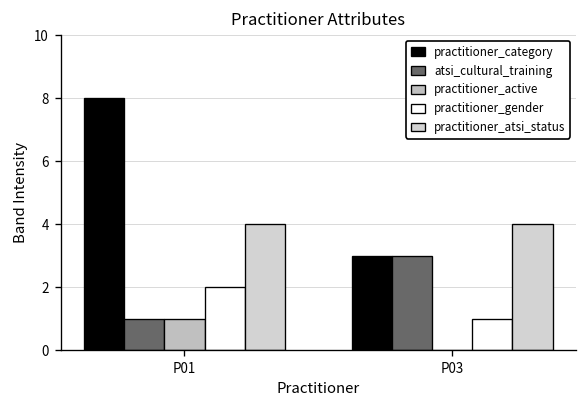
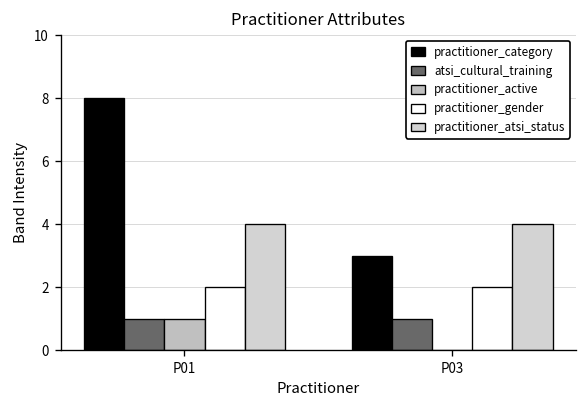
  {
    "practitioner_category": {
      "P01": 8,
      "P03": 3
    },
    "atsi_cultural_training": {
      "P01": 1,
-     "P03": 3
+     "P03": 1
    },
    "practitioner_gender": {
      "P01": 2,
-     "P03": 1
+     "P03": 2
    }
  }
